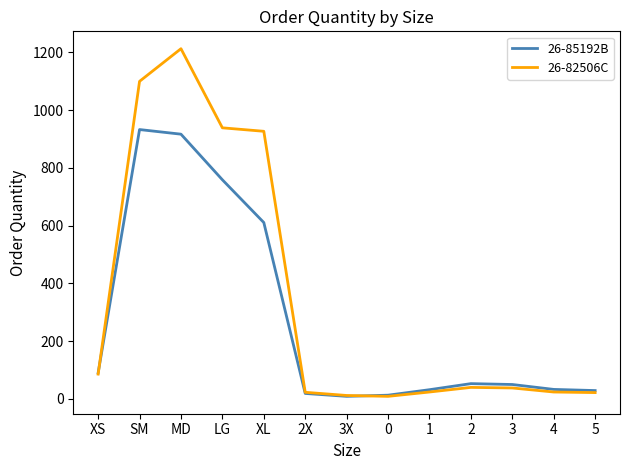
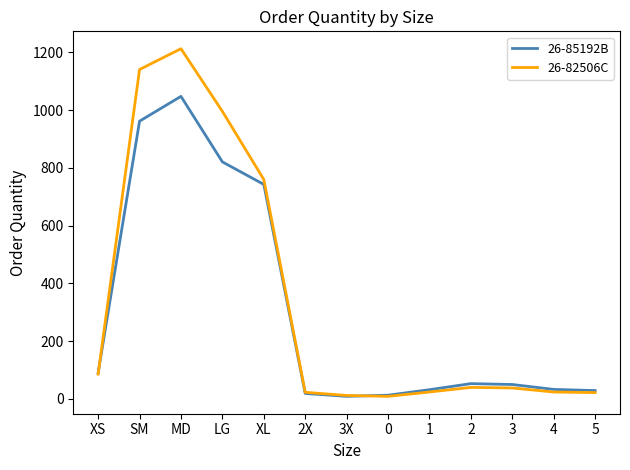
  {
    "26-85192B": {
-     "SM": 930,
-     "MD": 920,
-     "LG": 760,
-     "XL": 610,
+     "SM": 960,
+     "MD": 1050,
+     "LG": 820,
+     "XL": 740,
      "2": 50,
      "3": 50,
      "4": 30
    },
    "26-82506C": {
-     "SM": 1100,
+     "SM": 1140,
      "MD": 1210,
-     "LG": 940,
-     "XL": 930,
+     "LG": 1000,
+     "XL": 760,
      "2": 40,
      "3": 40,
      "4": 20
    }
  }
